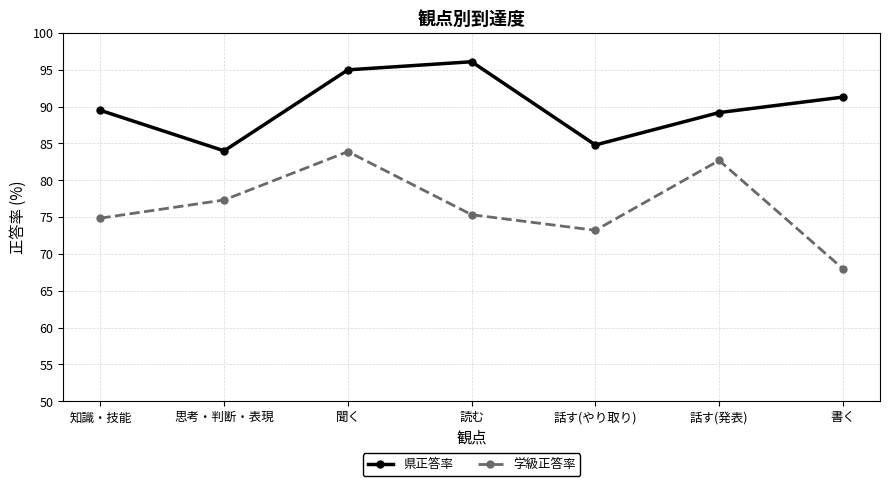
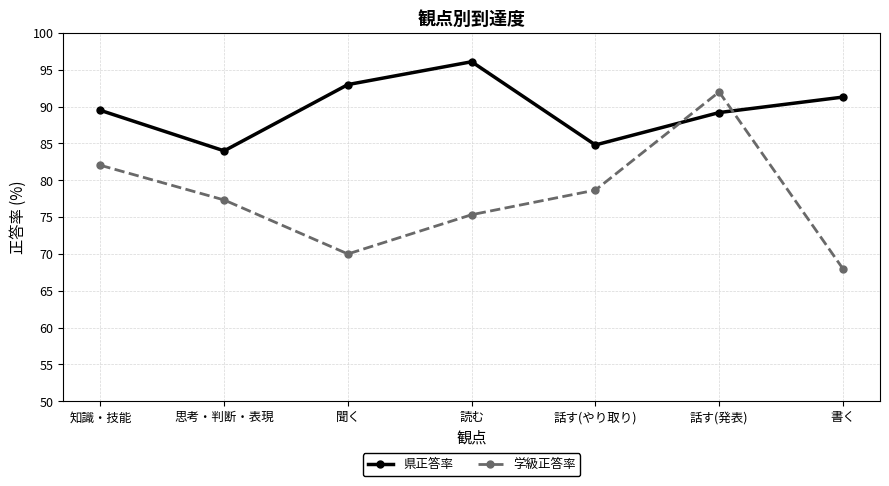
  {
    "県正答率": {
      "知識・技能": 90,
      "思考・判断・表現": 84,
-     "聞く": 95,
+     "聞く": 93,
      "読む": 96,
      "話す(やり取り)": 85,
      "話す(発表)": 89,
      "書く": 91
    },
    "学級正答率": {
-     "知識・技能": 75,
+     "知識・技能": 82,
      "思考・判断・表現": 77,
-     "聞く": 84,
+     "聞く": 70,
      "読む": 75,
-     "話す(やり取り)": 73,
-     "話す(発表)": 83,
+     "話す(やり取り)": 79,
+     "話す(発表)": 92,
      "書く": 68
    }
  }
